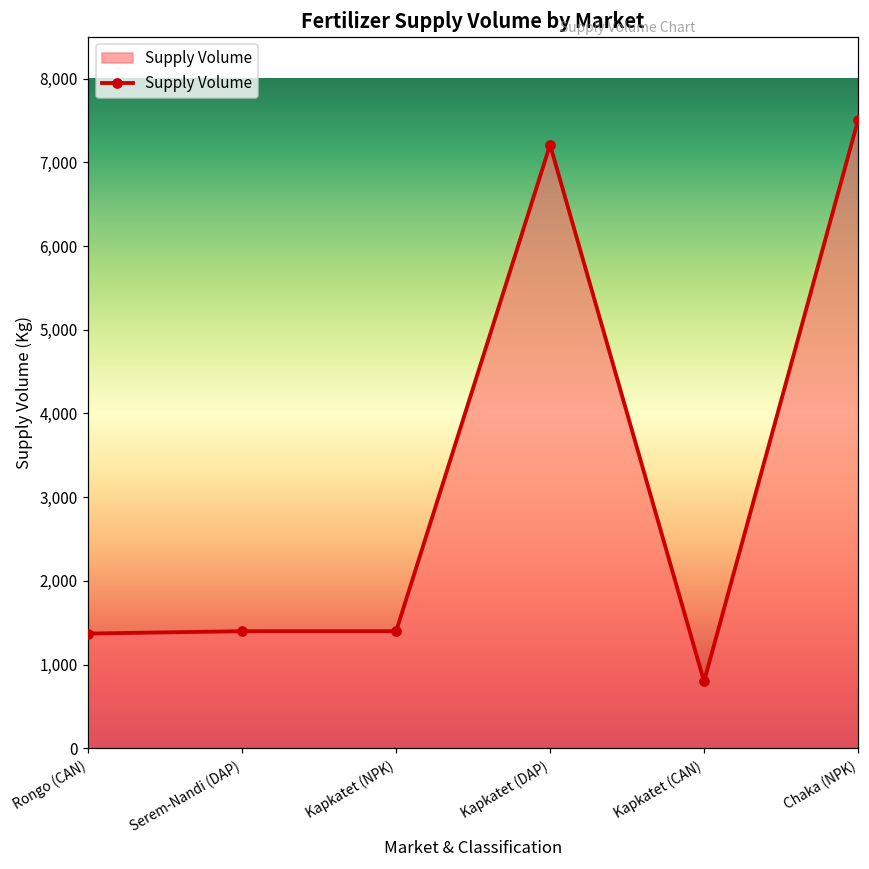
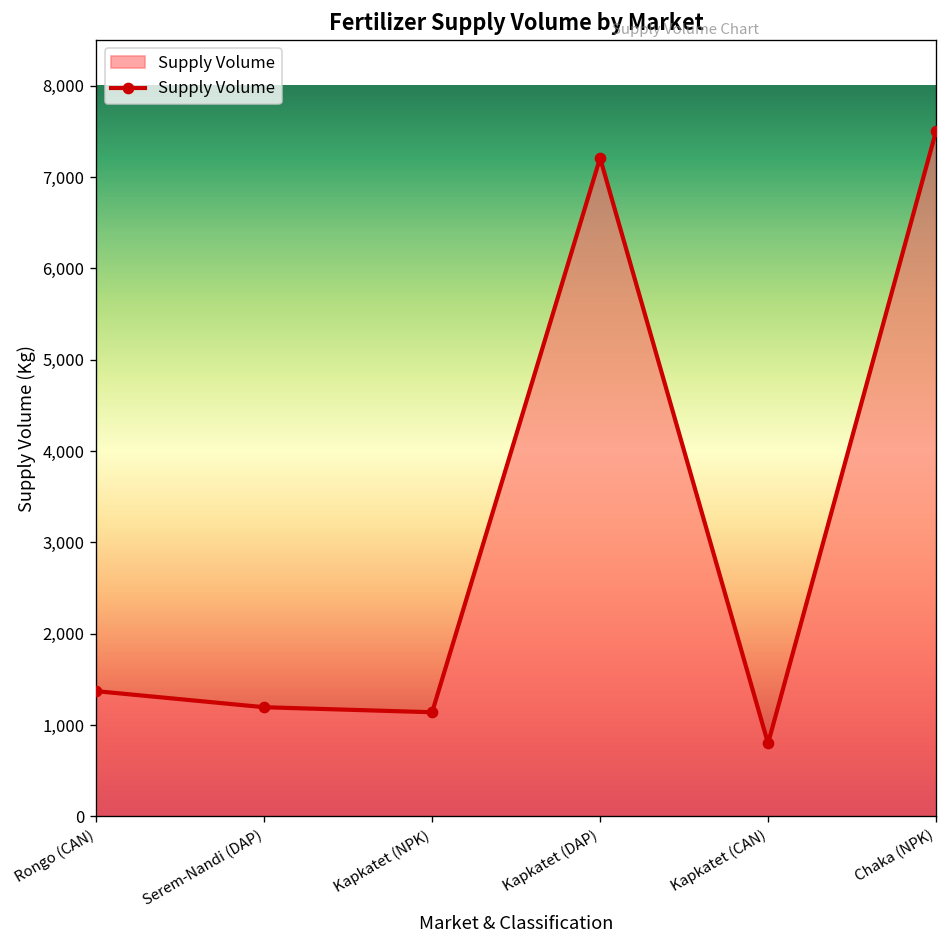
  {
    "Rongo (CAN)": "1,400",
-   "Serem-Nandi (DAP)": "1,400",
-   "Kapkatet (NPK)": "1,400",
+   "Serem-Nandi (DAP)": "1,200",
+   "Kapkatet (NPK)": "1,100",
    "Kapkatet (DAP)": "7,200",
    "Kapkatet (CAN)": "800",
    "Chaka (NPK)": "7,500"
  }
